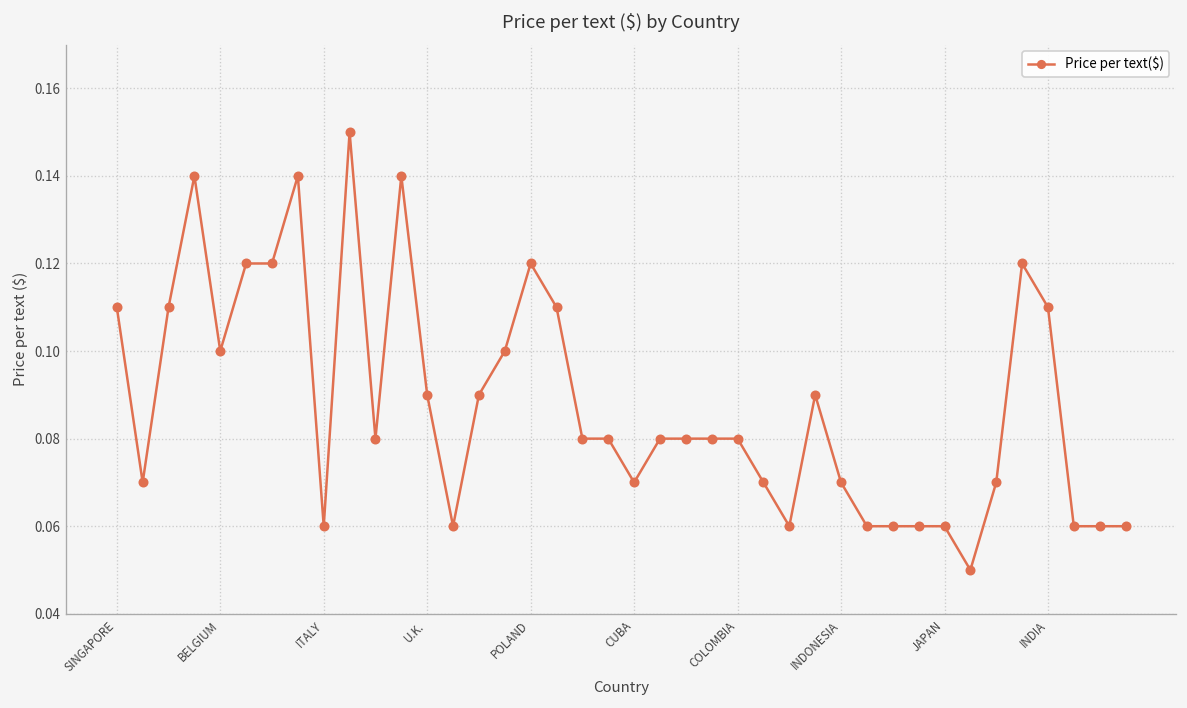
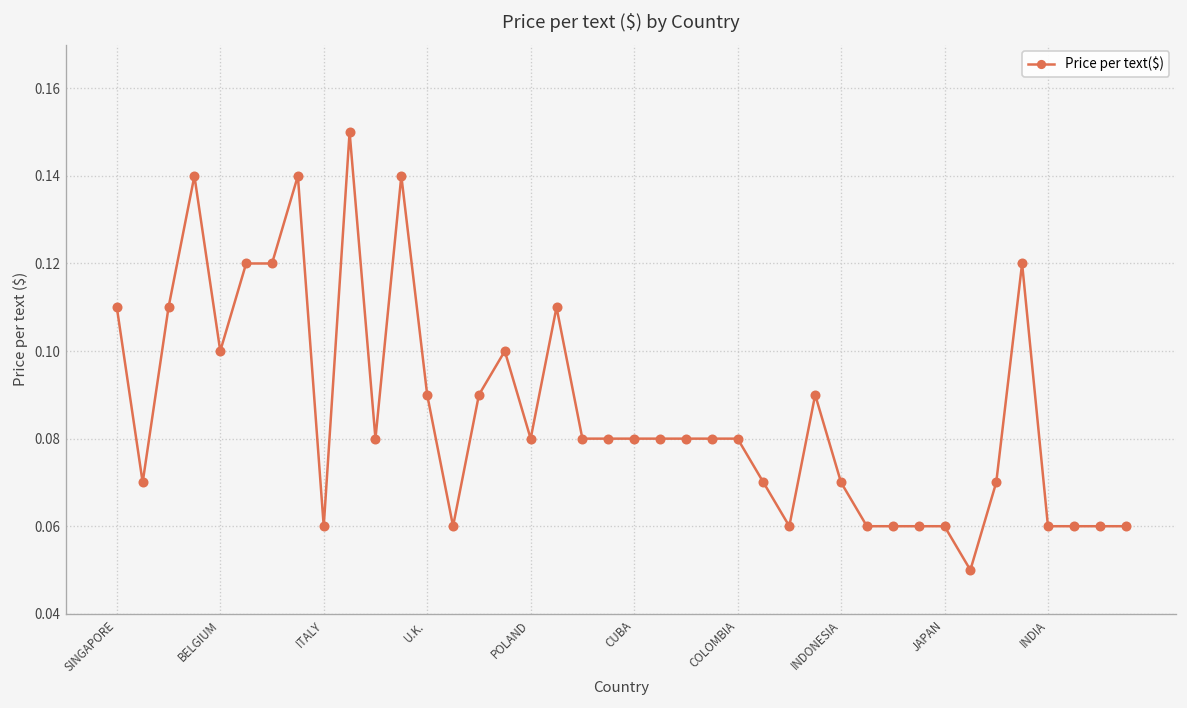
  {
    "SINGAPORE": 0.11,
    "BELGIUM": 0.10,
    "ITALY": 0.06,
    "U.K.": 0.09,
-   "POLAND": 0.12,
-   "CUBA": 0.07,
+   "POLAND": 0.08,
+   "CUBA": 0.08,
    "COLOMBIA": 0.08,
    "INDONESIA": 0.07,
    "JAPAN": 0.06,
-   "INDIA": 0.11
+   "INDIA": 0.06
  }
